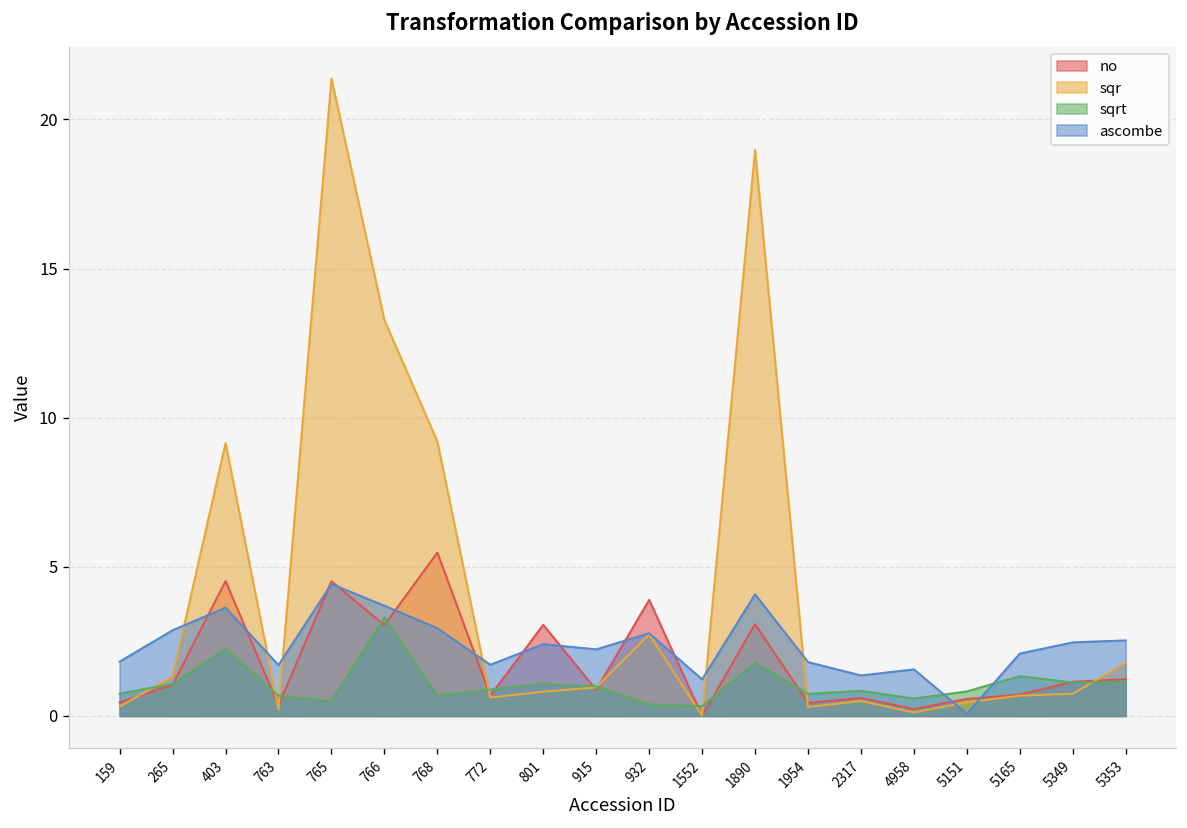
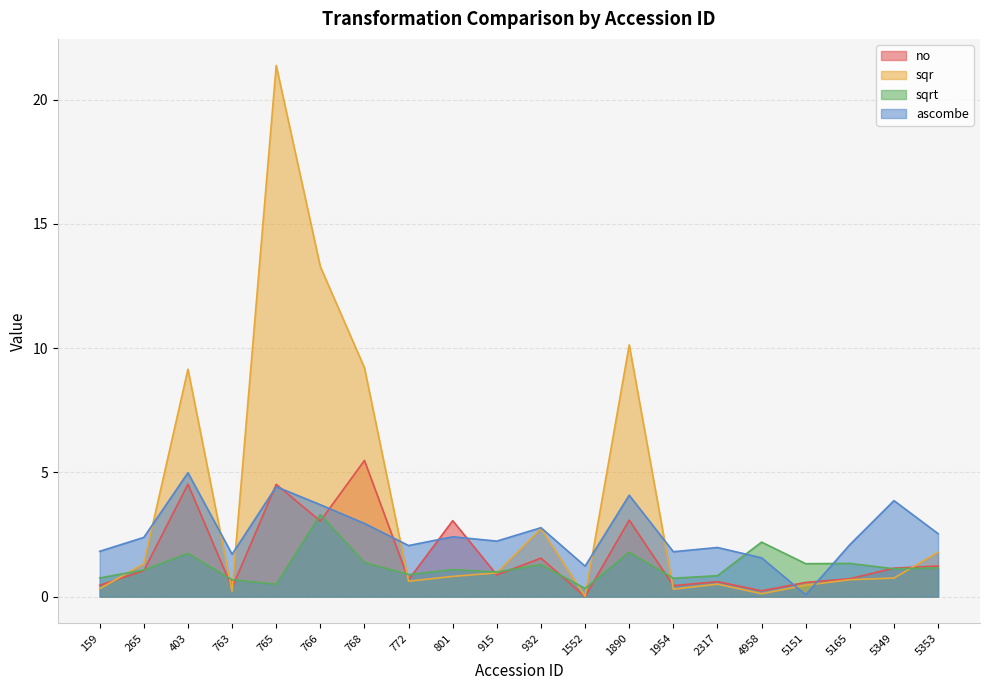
  {
    "no": {
      "159": 0.5,
      "403": 4.5,
      "763": 0.4,
      "766": 3.0,
      "768": 5.5,
      "801": 3.1,
-     "932": 3.9,
+     "932": 1.5,
      "1890": 3.1,
      "1954": 0.4,
      "4958": 0.2,
      "5151": 0.6
    },
    "sqr": {
      "159": 0.3,
      "265": 1.3,
      "403": 9.2,
      "763": 0.2,
      "765": 21.4,
      "766": 13.3,
      "768": 9.2,
      "801": 0.8,
-     "1890": 19.0,
+     "1890": 10.1,
      "1954": 0.3,
      "4958": 0.1,
      "5151": 0.5,
      "5349": 0.7,
      "5353": 1.8
    },
    "sqrt": {
      "159": 0.7,
-     "403": 2.3,
+     "403": 1.7,
      "763": 0.7,
      "765": 0.5,
      "766": 3.3,
-     "768": 0.7,
+     "768": 1.4,
      "772": 0.9,
      "801": 1.1,
-     "932": 0.4,
+     "932": 1.3,
      "1552": 0.3,
      "1890": 1.8,
      "1954": 0.7,
      "2317": 0.8,
-     "4958": 0.6,
-     "5151": 0.8,
+     "4958": 2.2,
+     "5151": 1.3,
      "5165": 1.3
    },
    "ascombe": {
      "159": 1.8,
-     "265": 2.9,
-     "403": 3.6,
+     "265": 2.4,
+     "403": 5.0,
      "763": 1.7,
      "766": 3.7,
      "768": 2.9,
-     "772": 1.7,
+     "772": 2.1,
      "801": 2.4,
      "915": 2.2,
      "1552": 1.2,
      "1890": 4.1,
      "1954": 1.8,
-     "2317": 1.4,
+     "2317": 2.0,
      "4958": 1.6,
      "5151": 0.1,
      "5165": 2.1,
-     "5349": 2.5,
+     "5349": 3.9,
      "5353": 2.5
    }
  }
